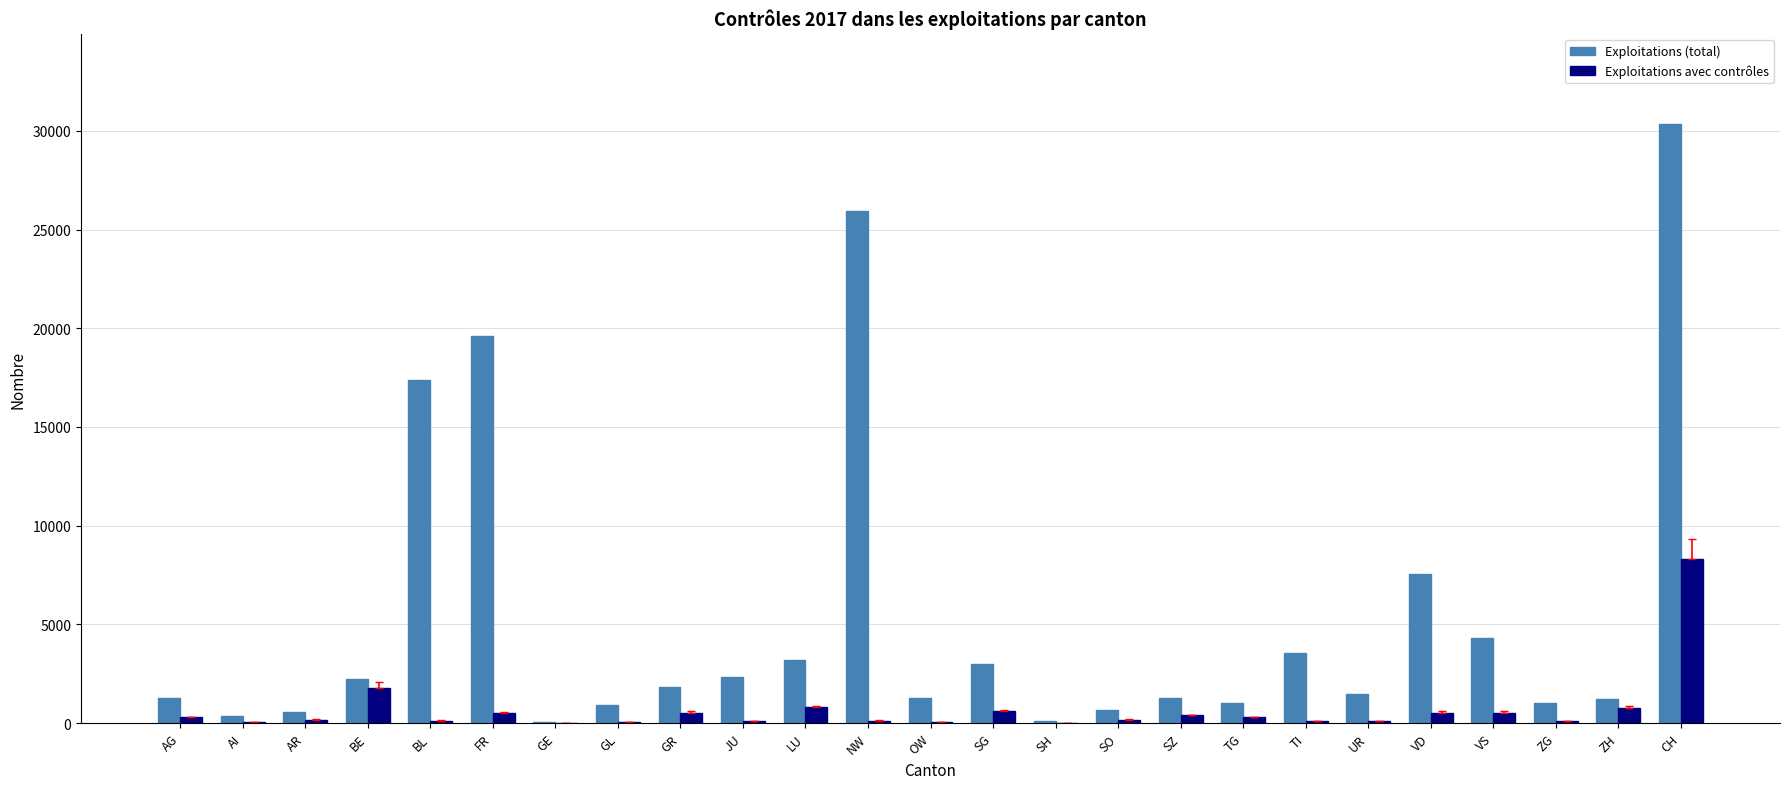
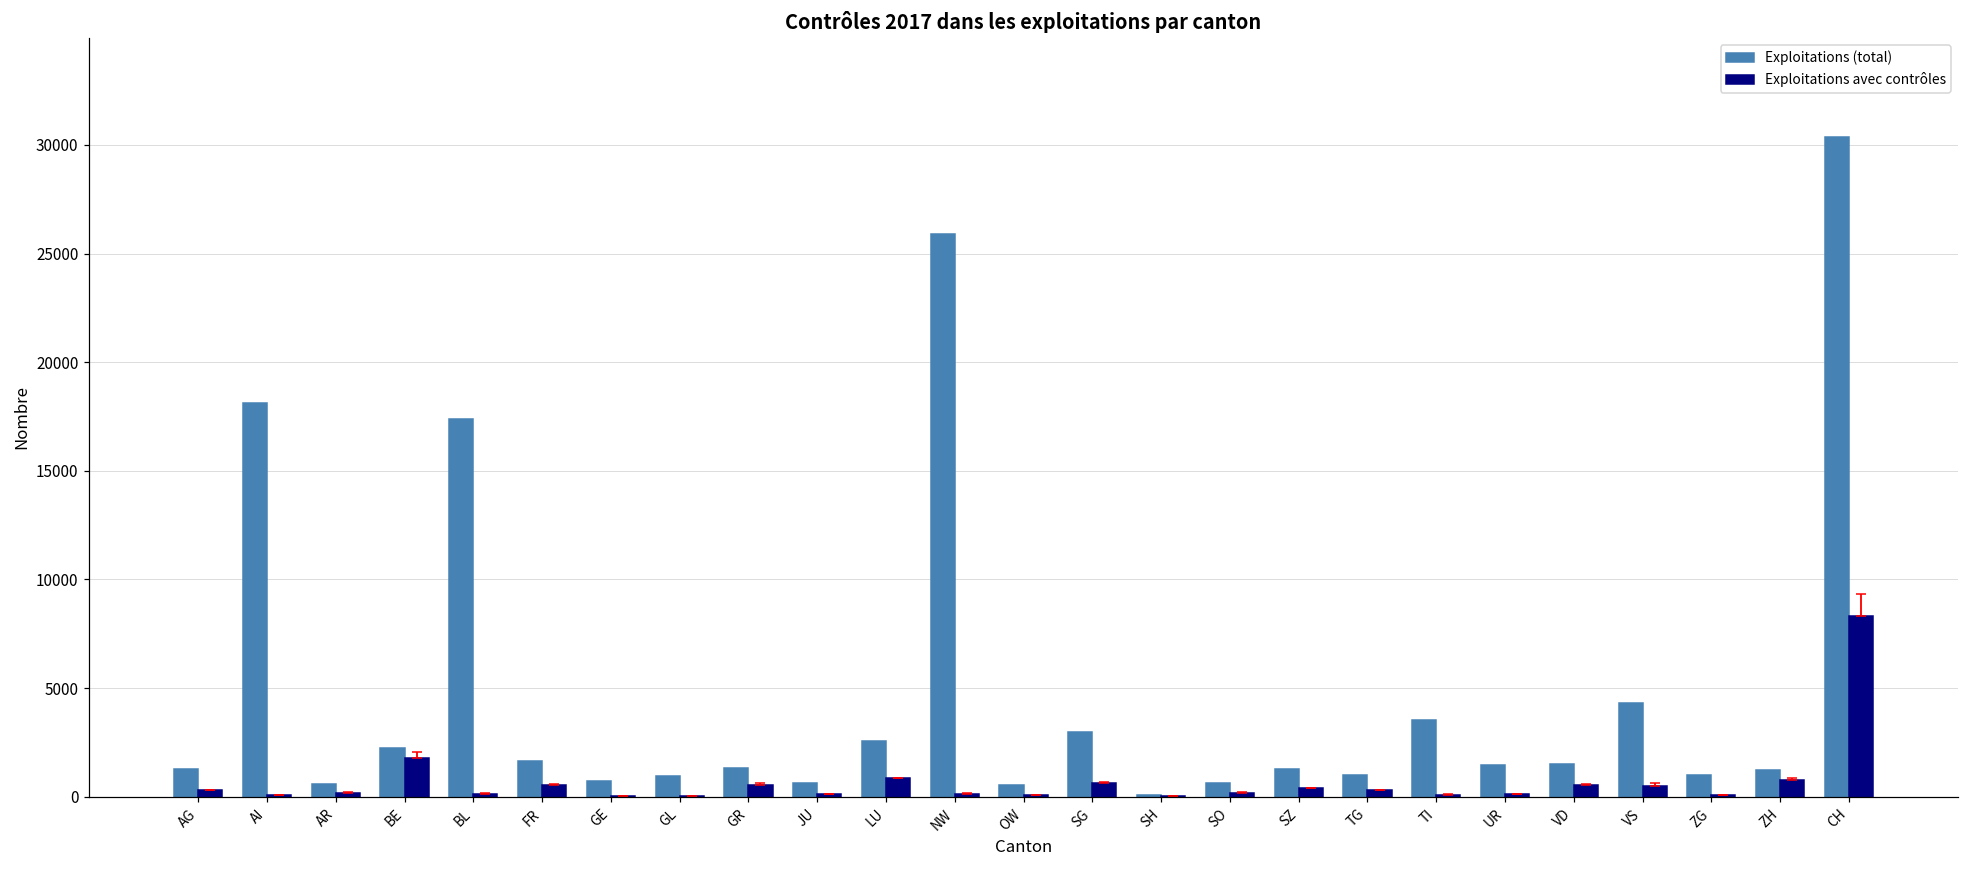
  {
    "Exploitations (total)": {
      "AG": 1300,
-     "AI": 400,
+     "AI": 18100,
      "AR": 600,
      "BE": 2300,
      "BL": 17400,
-     "FR": 19600,
-     "GE": 100,
+     "FR": 1600,
+     "GE": 700,
      "GL": 900,
-     "GR": 1800,
-     "JU": 2300,
-     "LU": 3200,
+     "GR": 1300,
+     "JU": 600,
+     "LU": 2600,
      "NW": 25900,
-     "OW": 1300,
+     "OW": 500,
      "SG": 3000,
      "SO": 600,
      "SZ": 1300,
      "TG": 1000,
      "TI": 3500,
      "UR": 1500,
-     "VD": 7500,
+     "VD": 1500,
      "VS": 4300,
      "ZG": 1000,
      "ZH": 1200,
      "CH": 30400
    },
    "Exploitations avec contrôles": {
      "AG": 300,
      "AR": 200,
      "BE": 1800,
      "BL": 100,
      "FR": 500,
      "GR": 500,
      "LU": 800,
      "SG": 600,
      "SO": 200,
      "SZ": 400,
      "TG": 300,
      "UR": 100,
      "VD": 500,
      "VS": 500,
      "ZH": 700,
      "CH": 8300
    }
  }
